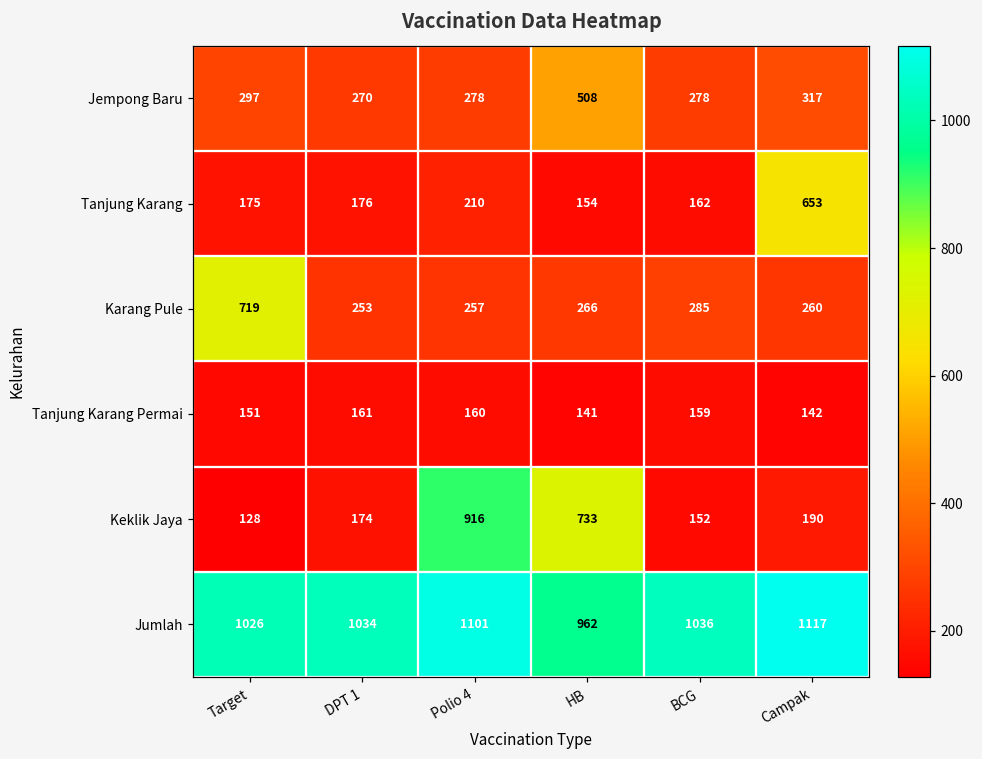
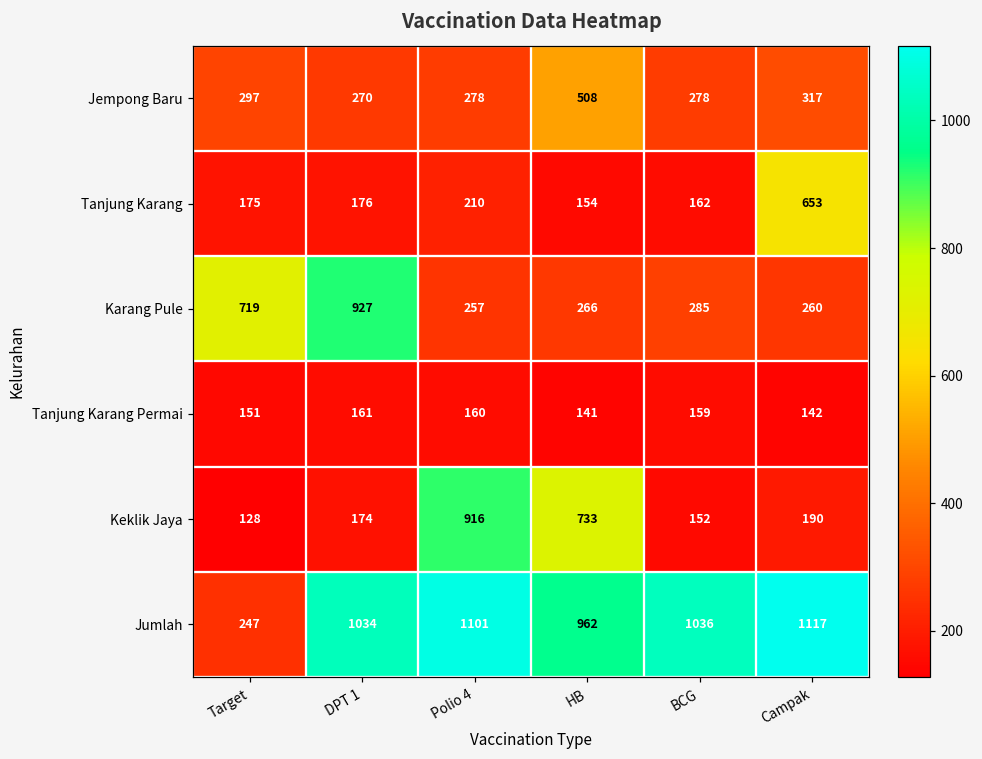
  {
    "Jempong Baru": {
      "Target": 297,
      "DPT 1": 270,
      "Polio 4": 278,
      "HB": 508,
      "BCG": 278,
      "Campak": 317
    },
    "Tanjung Karang": {
      "Target": 175,
      "DPT 1": 176,
      "Polio 4": 210,
      "HB": 154,
      "BCG": 162,
      "Campak": 653
    },
    "Karang Pule": {
      "Target": 719,
-     "DPT 1": 253,
+     "DPT 1": 927,
      "Polio 4": 257,
      "HB": 266,
      "BCG": 285,
      "Campak": 260
    },
    "Tanjung Karang Permai": {
      "Target": 151,
      "DPT 1": 161,
      "Polio 4": 160,
      "HB": 141,
      "BCG": 159,
      "Campak": 142
    },
    "Keklik Jaya": {
      "Target": 128,
      "DPT 1": 174,
      "Polio 4": 916,
      "HB": 733,
      "BCG": 152,
      "Campak": 190
    },
    "Jumlah": {
-     "Target": 1026,
+     "Target": 247,
      "DPT 1": 1034,
      "Polio 4": 1101,
      "HB": 962,
      "BCG": 1036,
      "Campak": 1117
    }
  }
